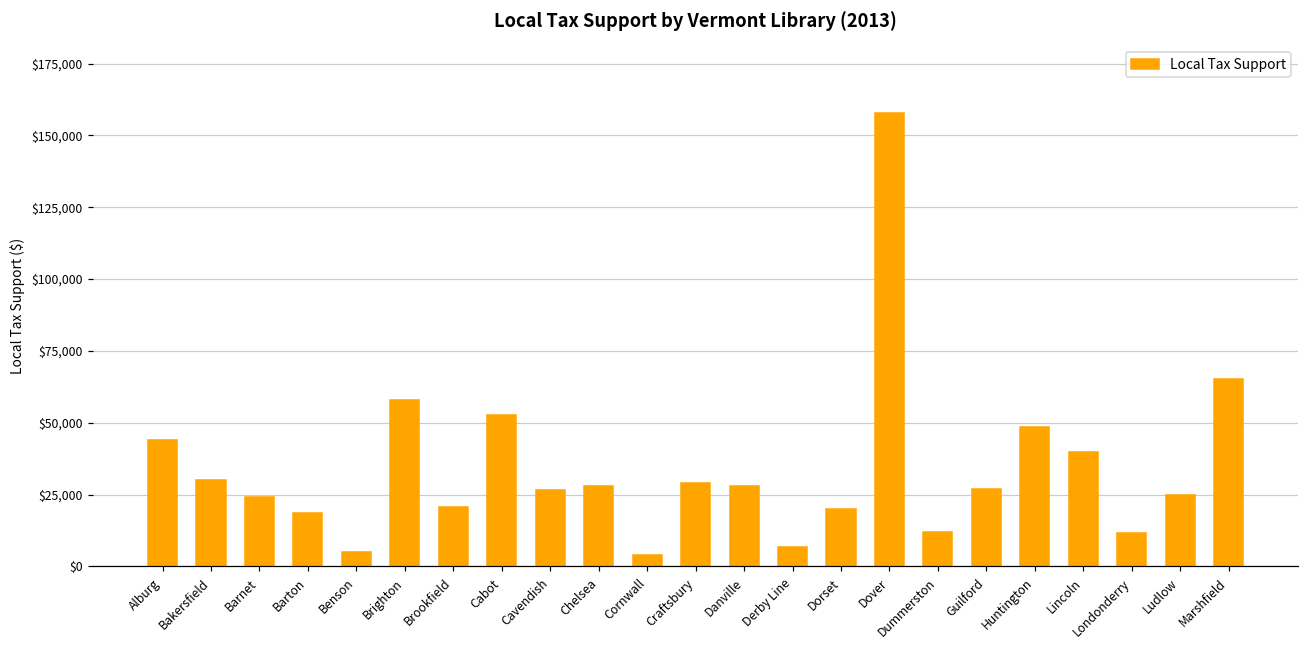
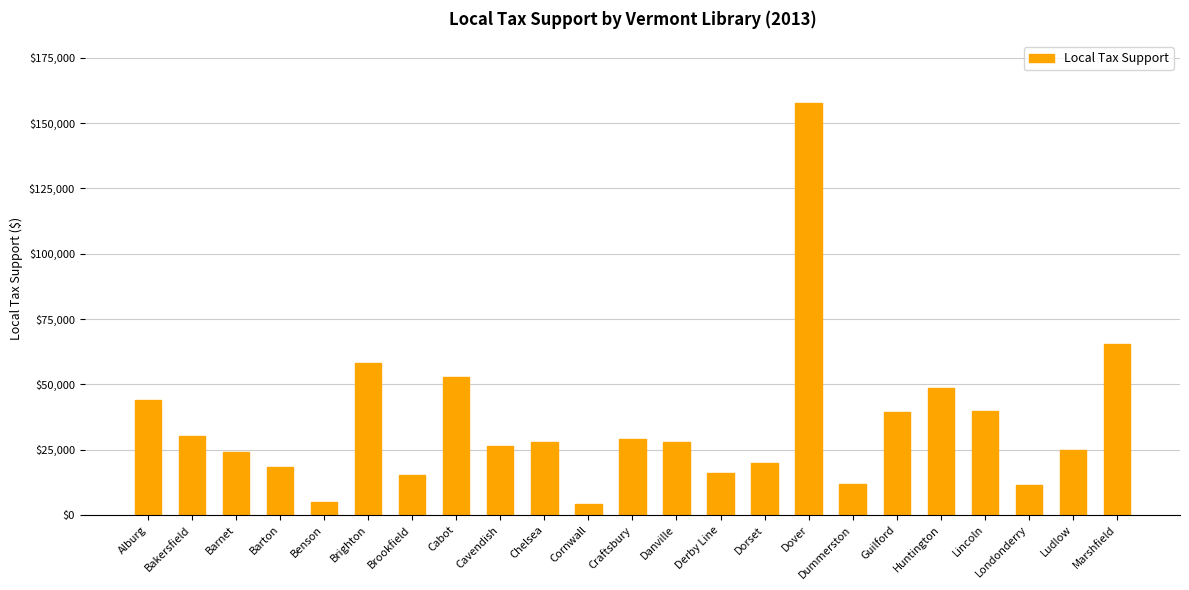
  {
    "Alburg": "$44,000",
    "Bakersfield": "$30,000",
    "Barnet": "$24,000",
    "Barton": "$19,000",
    "Benson": "$5,000",
    "Brighton": "$58,000",
-   "Brookfield": "$21,000",
+   "Brookfield": "$15,000",
    "Cabot": "$53,000",
    "Cavendish": "$26,000",
    "Chelsea": "$28,000",
    "Cornwall": "$4,000",
    "Craftsbury": "$29,000",
    "Danville": "$28,000",
-   "Derby Line": "$7,000",
+   "Derby Line": "$16,000",
    "Dorset": "$20,000",
    "Dover": "$158,000",
    "Dummerston": "$12,000",
-   "Guilford": "$27,000",
+   "Guilford": "$39,000",
    "Huntington": "$49,000",
    "Lincoln": "$40,000",
    "Londonderry": "$12,000",
    "Ludlow": "$25,000",
    "Marshfield": "$65,000"
  }
